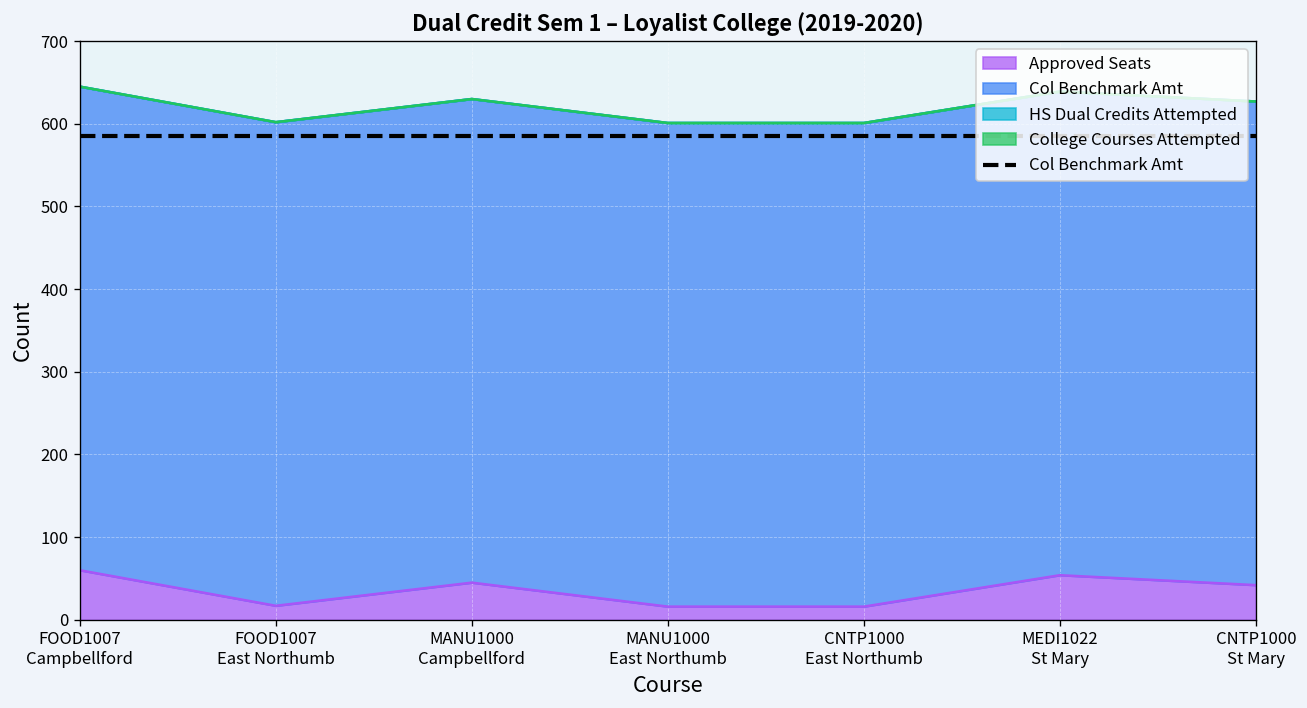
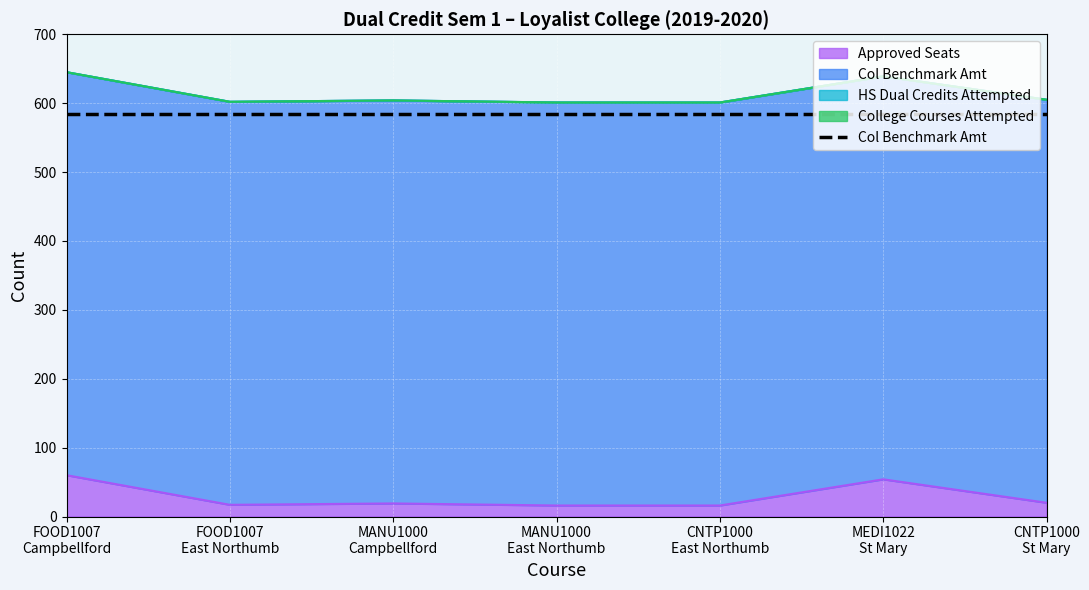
  {
    "Approved Seats": {
      "FOOD1007 Campbellford": 60,
      "FOOD1007 East Northumb": 20,
-     "MANU1000 Campbellford": 50,
+     "MANU1000 Campbellford": 20,
      "MANU1000 East Northumb": 20,
      "CNTP1000 East Northumb": 20,
      "MEDI1022 St Mary": 50,
-     "CNTP1000 St Mary": 40
+     "CNTP1000 St Mary": 20
    },
    "Col Benchmark Amt": {
      "FOOD1007 Campbellford": 590,
      "FOOD1007 East Northumb": 590,
      "MANU1000 Campbellford": 590,
      "MANU1000 East Northumb": 590,
      "CNTP1000 East Northumb": 590,
      "CNTP1000 St Mary": 590
    }
  }
